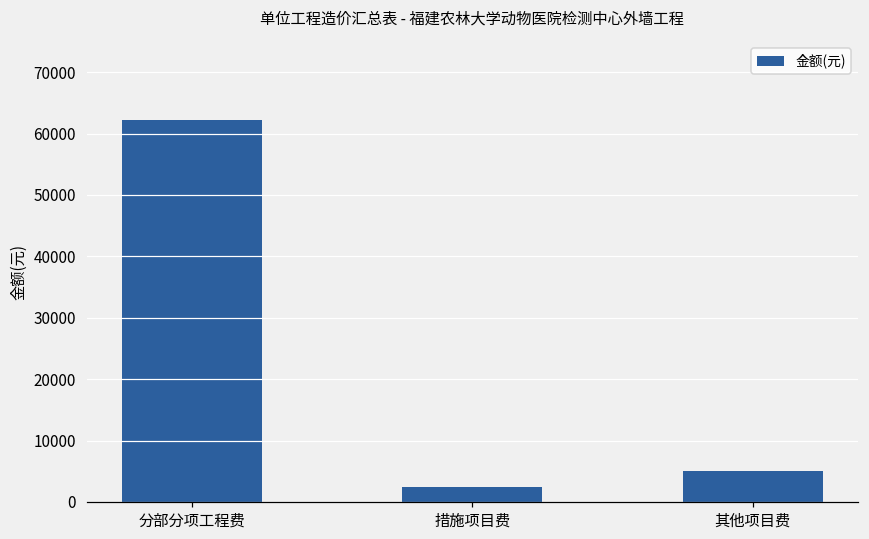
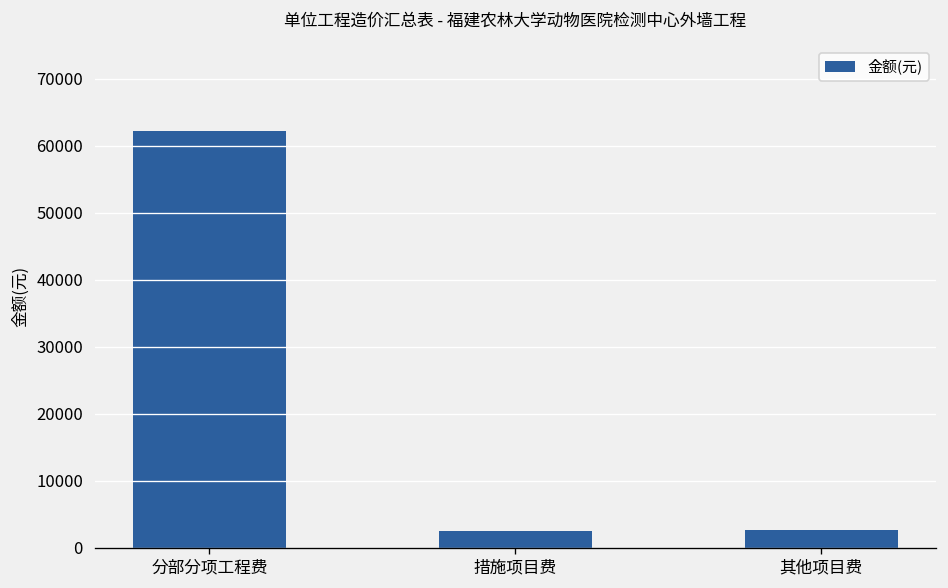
  {
    "分部分项工程费": 62000,
    "措施项目费": 2000,
-   "其他项目费": 5000
+   "其他项目费": 3000
  }
